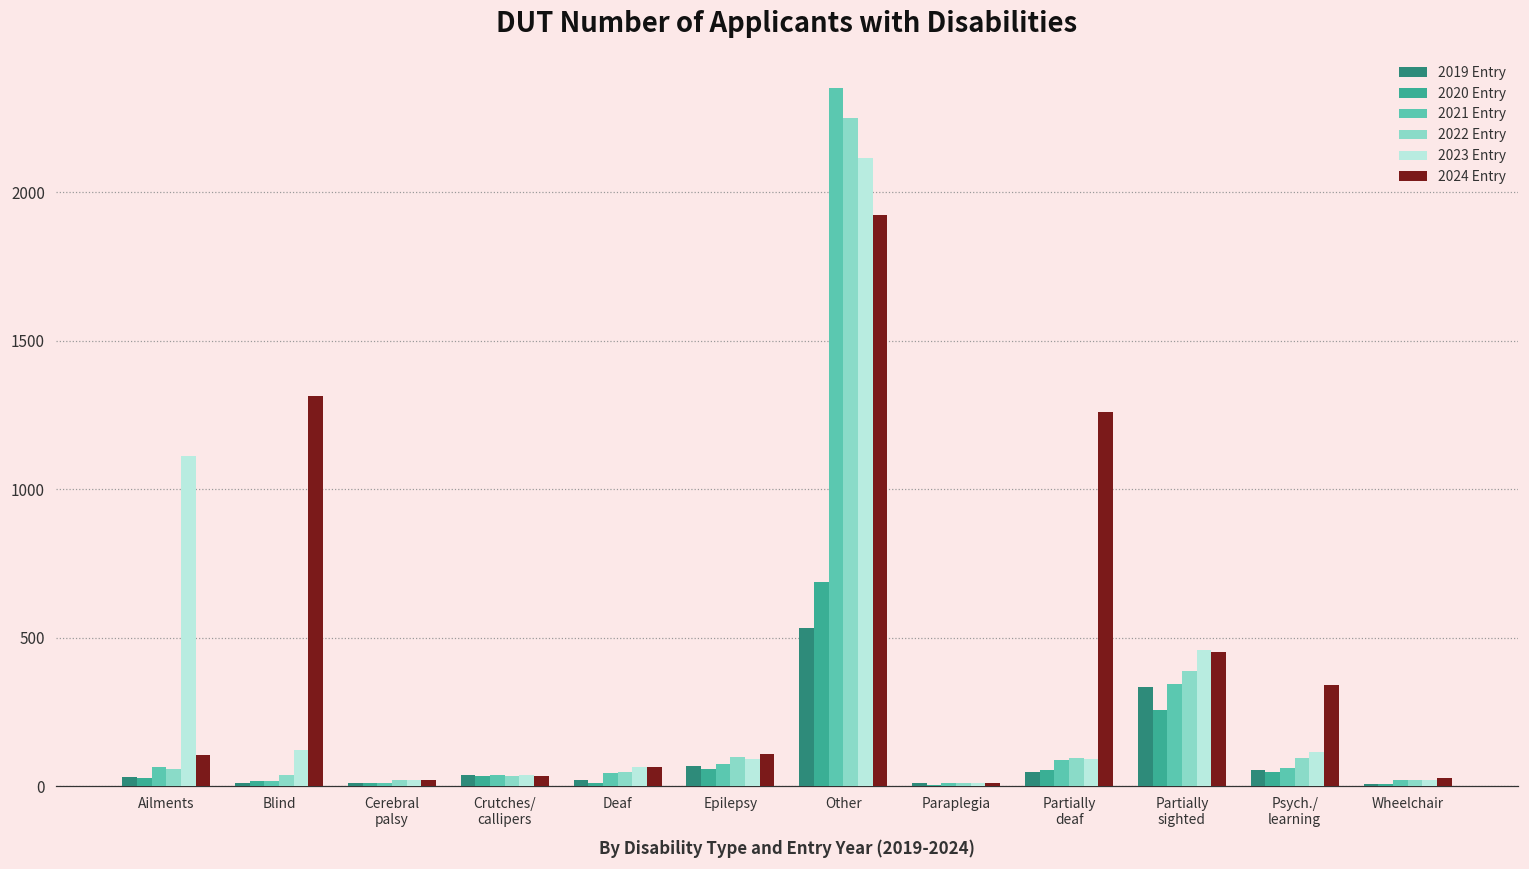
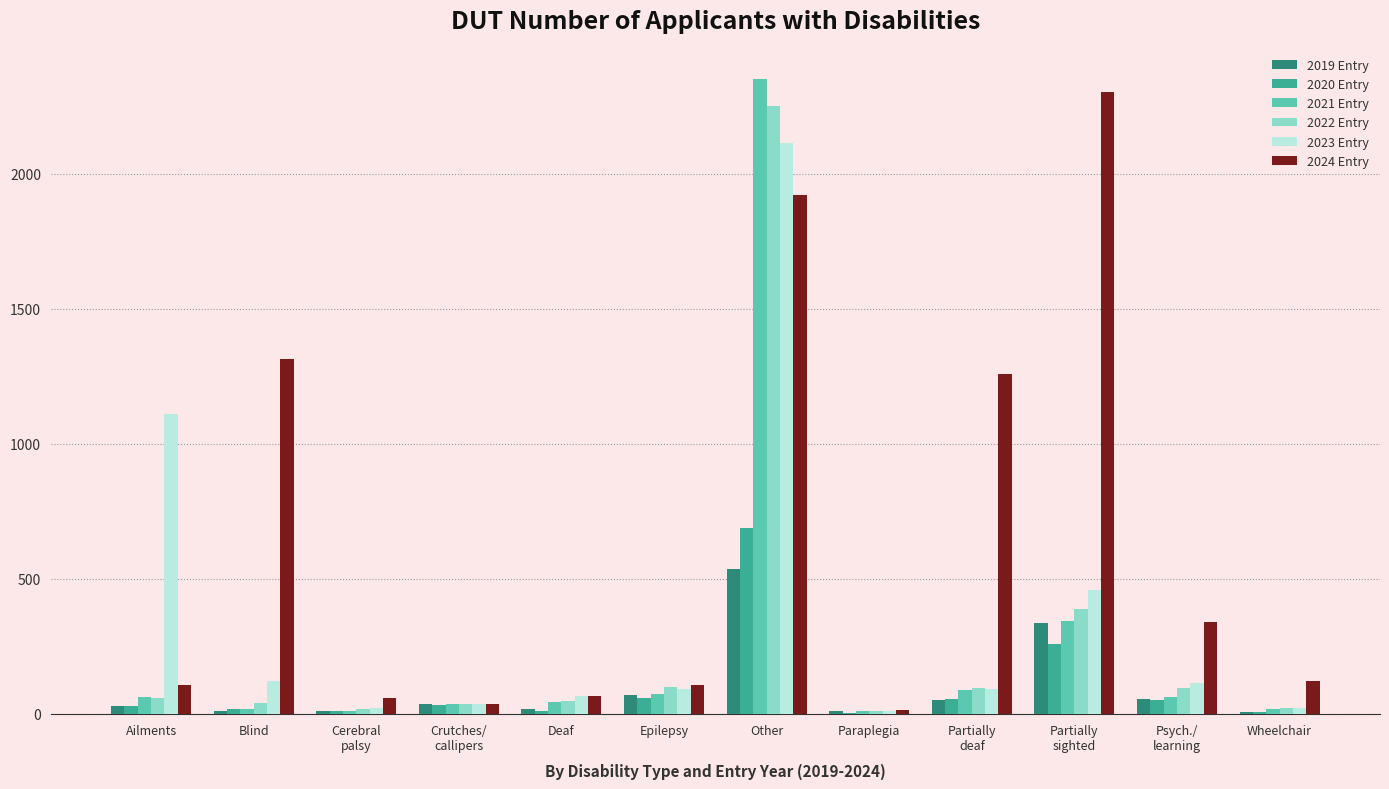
  {
    "2024 Entry": {
      "Ailments": 110,
      "Blind": 1320,
-     "Cerebral palsy": 20,
+     "Cerebral palsy": 60,
      "Crutches/ callipers": 40,
      "Deaf": 70,
      "Epilepsy": 110,
      "Other": 1920,
      "Paraplegia": 10,
      "Partially deaf": 1260,
-     "Partially sighted": 450,
+     "Partially sighted": 2300,
      "Psych./ learning": 340,
-     "Wheelchair": 30
+     "Wheelchair": 120
    }
  }
